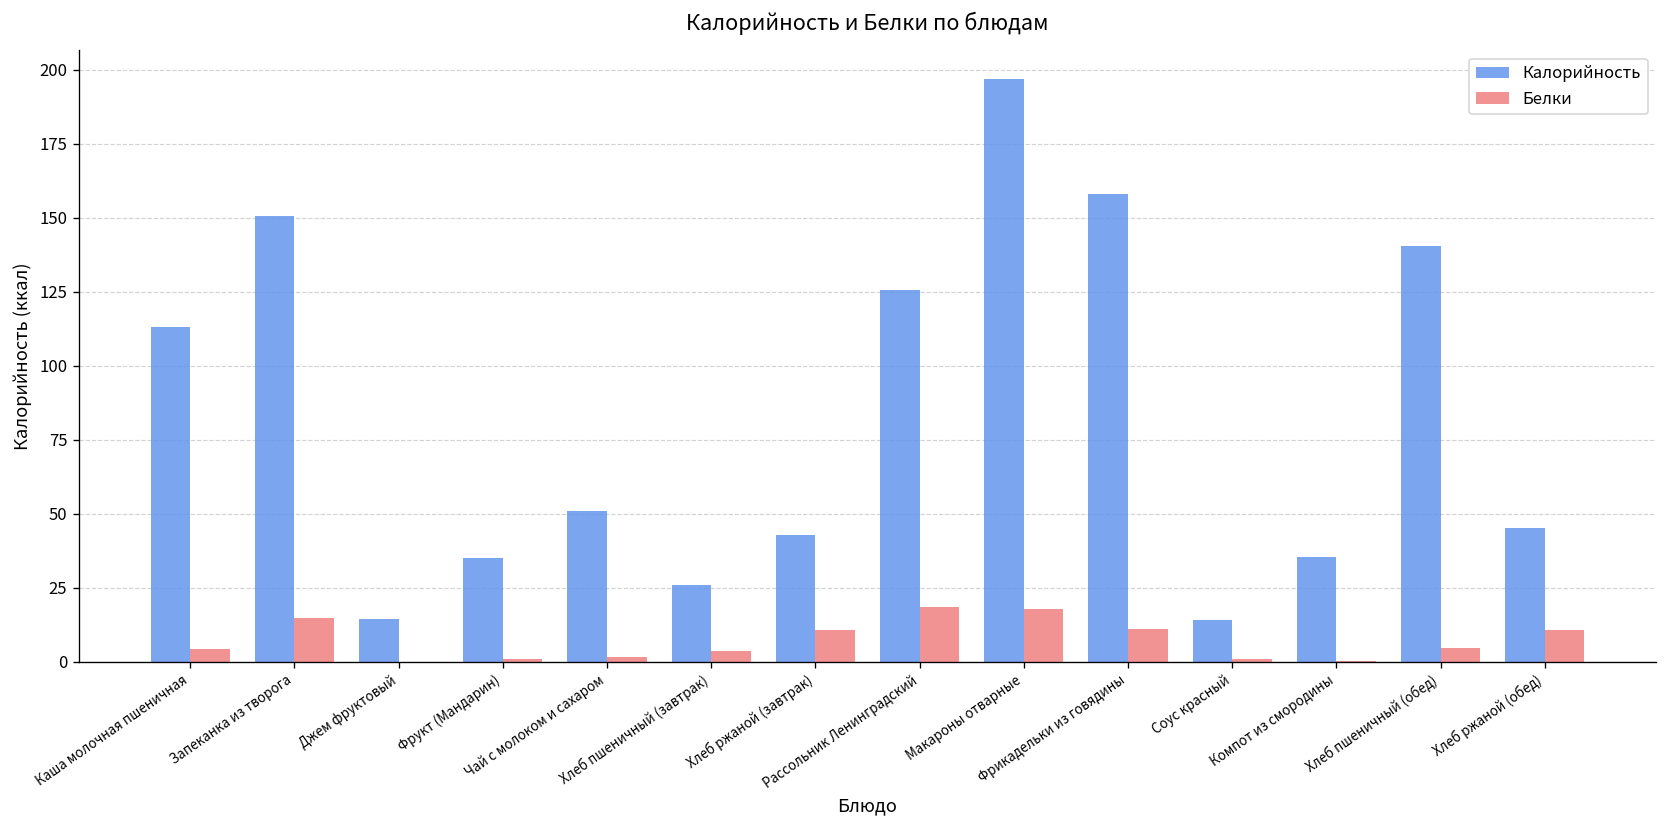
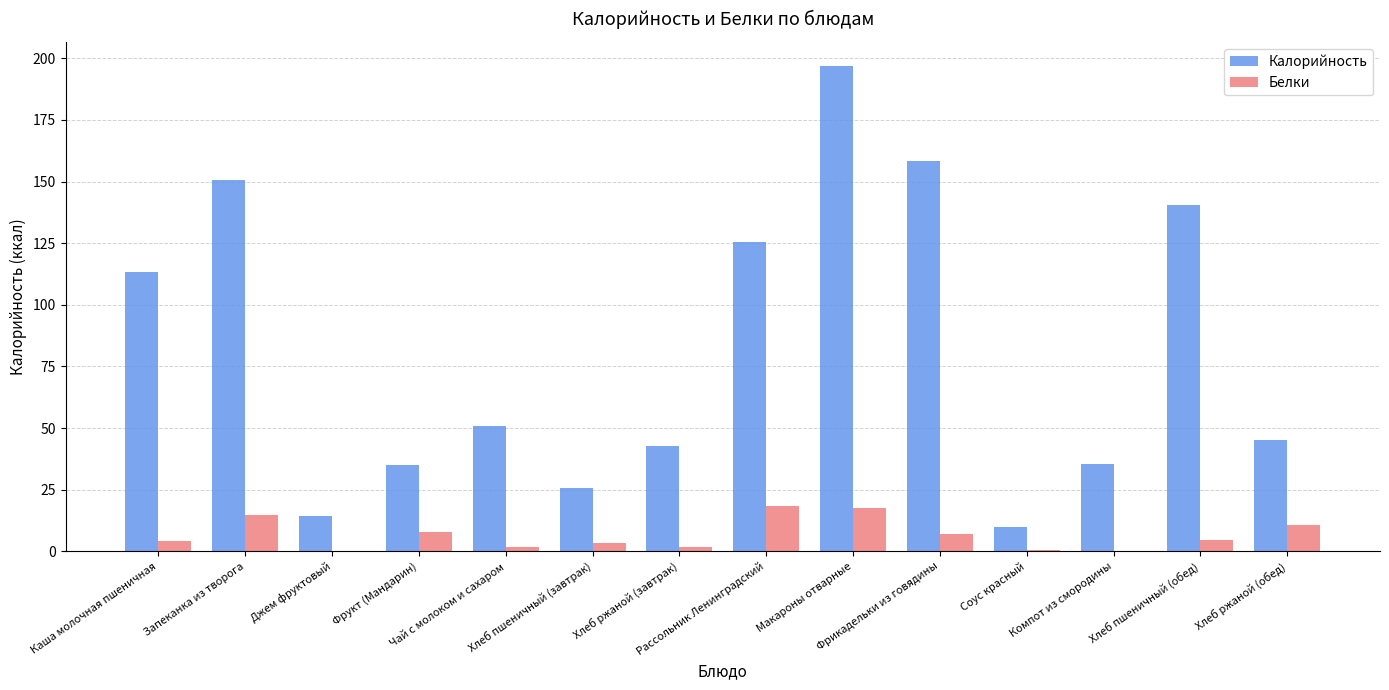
  {
    "Калорийность": {
      "Каша молочная пшеничная": 113,
      "Запеканка из творога": 151,
      "Джем фруктовый": 15,
      "Фрукт (Мандарин)": 35,
      "Чай с молоком и сахаром": 51,
      "Хлеб пшеничный (завтрак)": 26,
      "Хлеб ржаной (завтрак)": 43,
      "Рассольник Ленинградский": 126,
      "Макароны отварные": 197,
      "Фрикадельки из говядины": 158,
-     "Соус красный": 14,
+     "Соус красный": 10,
      "Компот из смородины": 35,
      "Хлеб пшеничный (обед)": 141,
      "Хлеб ржаной (обед)": 45
    },
    "Белки": {
      "Каша молочная пшеничная": 4,
      "Запеканка из творога": 15,
      "Джем фруктовый": 0,
-     "Фрукт (Мандарин)": 1,
+     "Фрукт (Мандарин)": 8,
      "Чай с молоком и сахаром": 2,
      "Хлеб пшеничный (завтрак)": 3,
-     "Хлеб ржаной (завтрак)": 11,
+     "Хлеб ржаной (завтрак)": 2,
      "Рассольник Ленинградский": 18,
      "Макароны отварные": 18,
-     "Фрикадельки из говядины": 11,
+     "Фрикадельки из говядины": 7,
      "Хлеб пшеничный (обед)": 5,
      "Хлеб ржаной (обед)": 11
    }
  }
